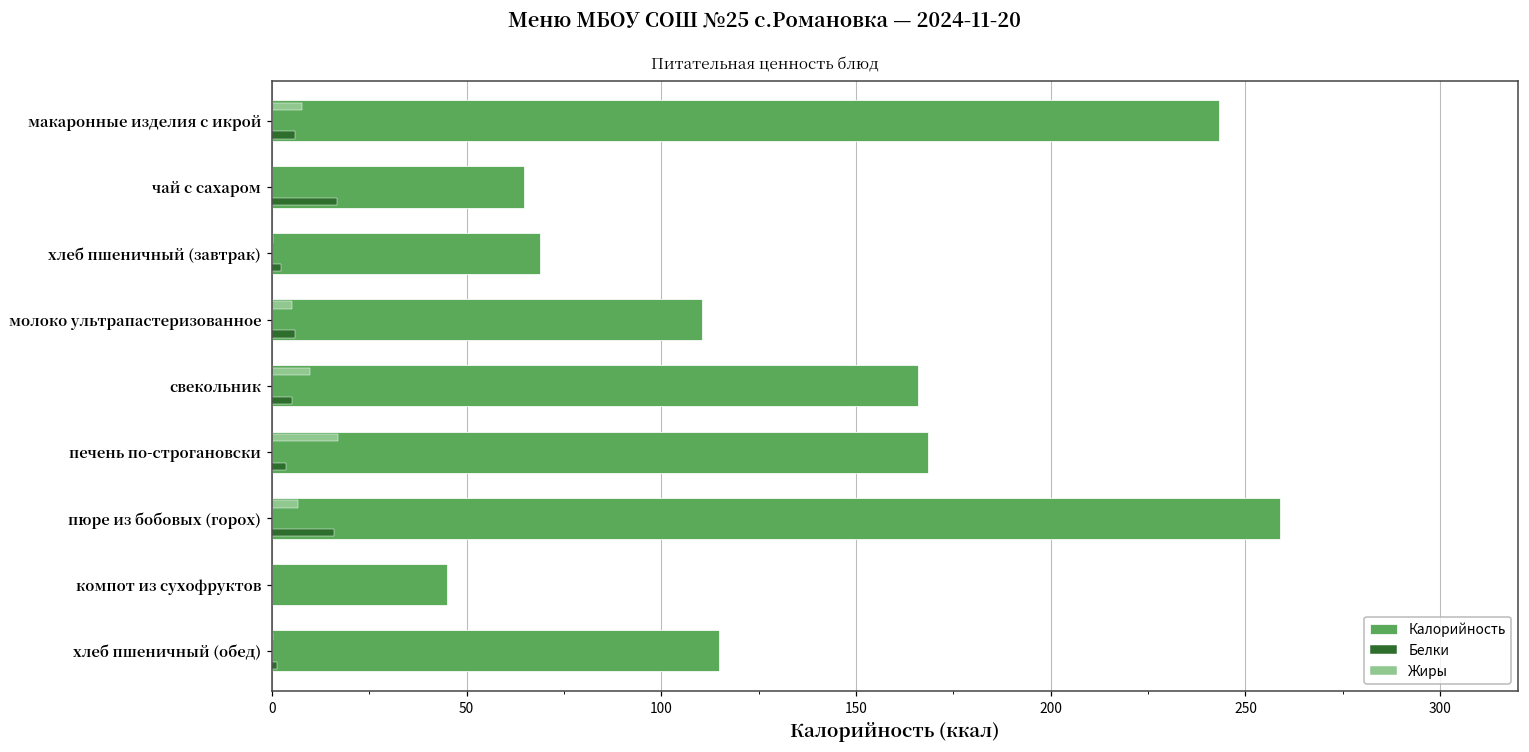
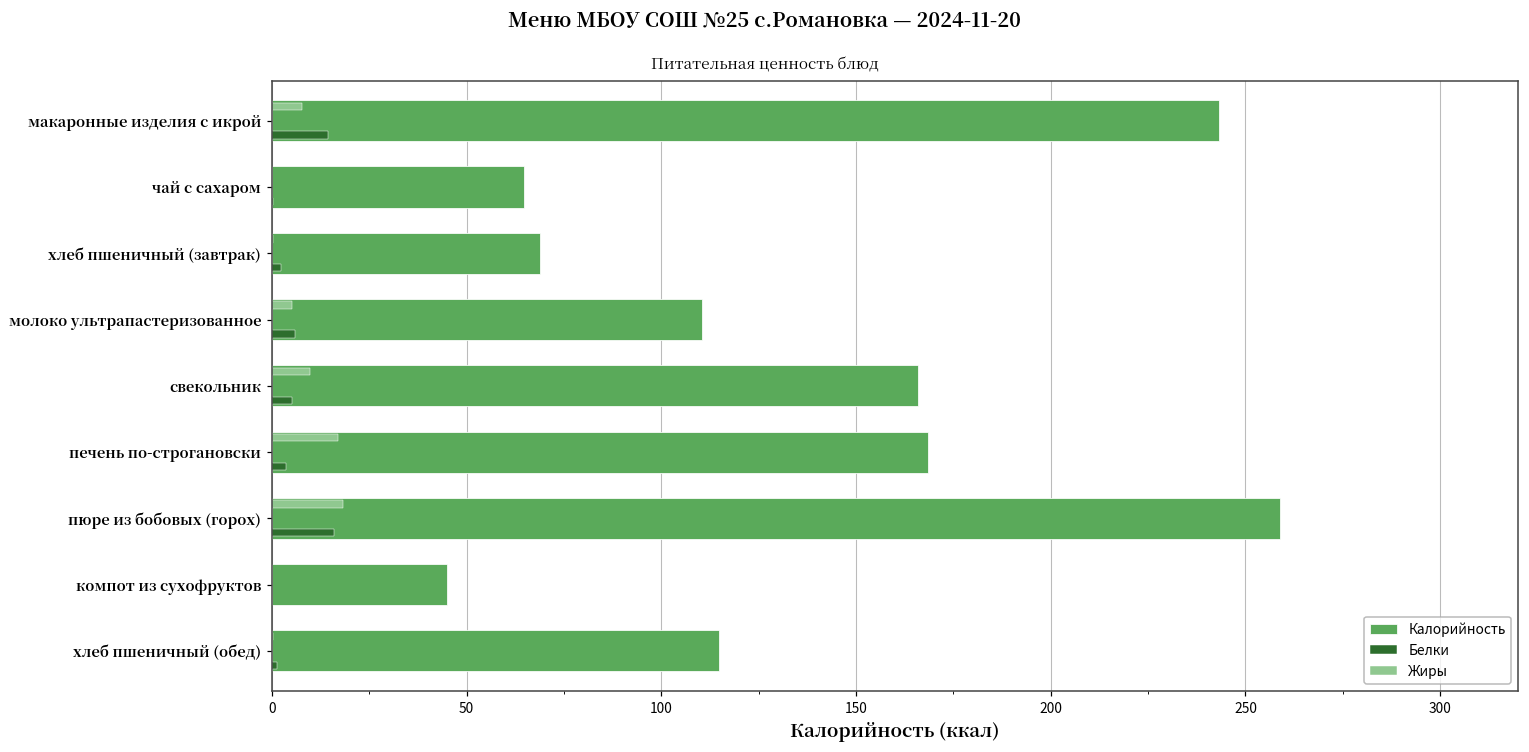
  {
    "Калорийность": {
      "макаронные изделия с икрой": 243,
      "чай с сахаром": 65,
      "хлеб пшеничный (завтрак)": 69,
      "молоко ультрапастеризованное": 111,
      "свекольник": 166,
      "печень по-строгановски": 168,
      "пюре из бобовых (горох)": 259,
      "компот из сухофруктов": 45,
      "хлеб пшеничный (обед)": 115
    },
    "Белки": {
-     "макаронные изделия с икрой": 6,
-     "чай с сахаром": 17,
+     "макаронные изделия с икрой": 14,
+     "чай с сахаром": 0,
      "компот из сухофруктов": 0
    },
    "Жиры": {
-     "пюре из бобовых (горох)": 7,
+     "пюре из бобовых (горох)": 18,
      "компот из сухофруктов": 0
    }
  }
